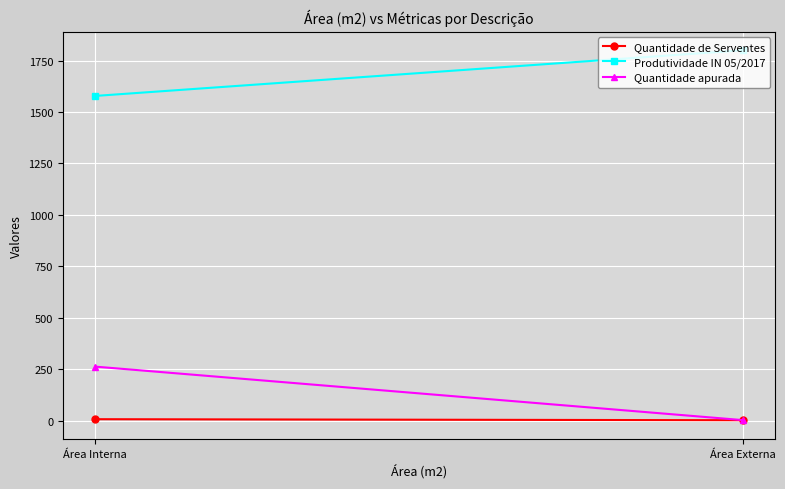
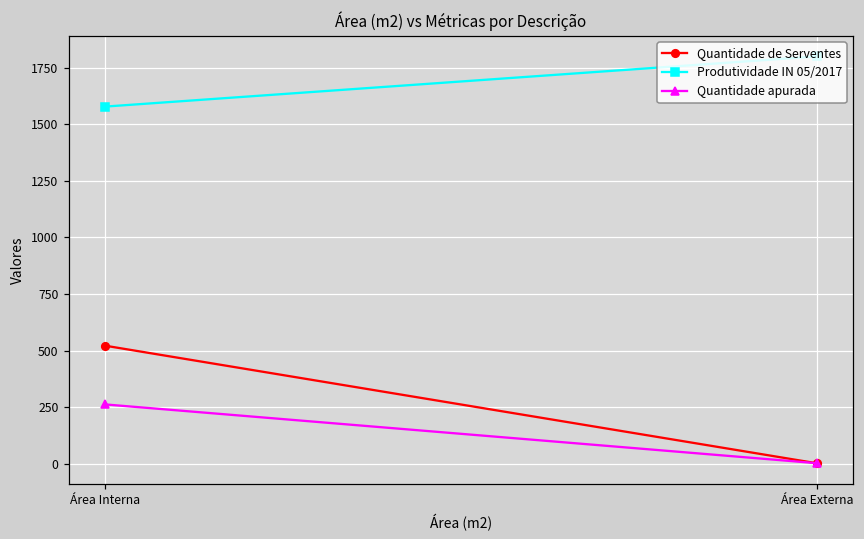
  {
    "Quantidade de Serventes": {
-     "Área Interna": 10
+     "Área Interna": 520
    },
    "Produtividade IN 05/2017": {
      "Área Interna": 1580
    },
    "Quantidade apurada": {
      "Área Interna": 260
    }
  }
